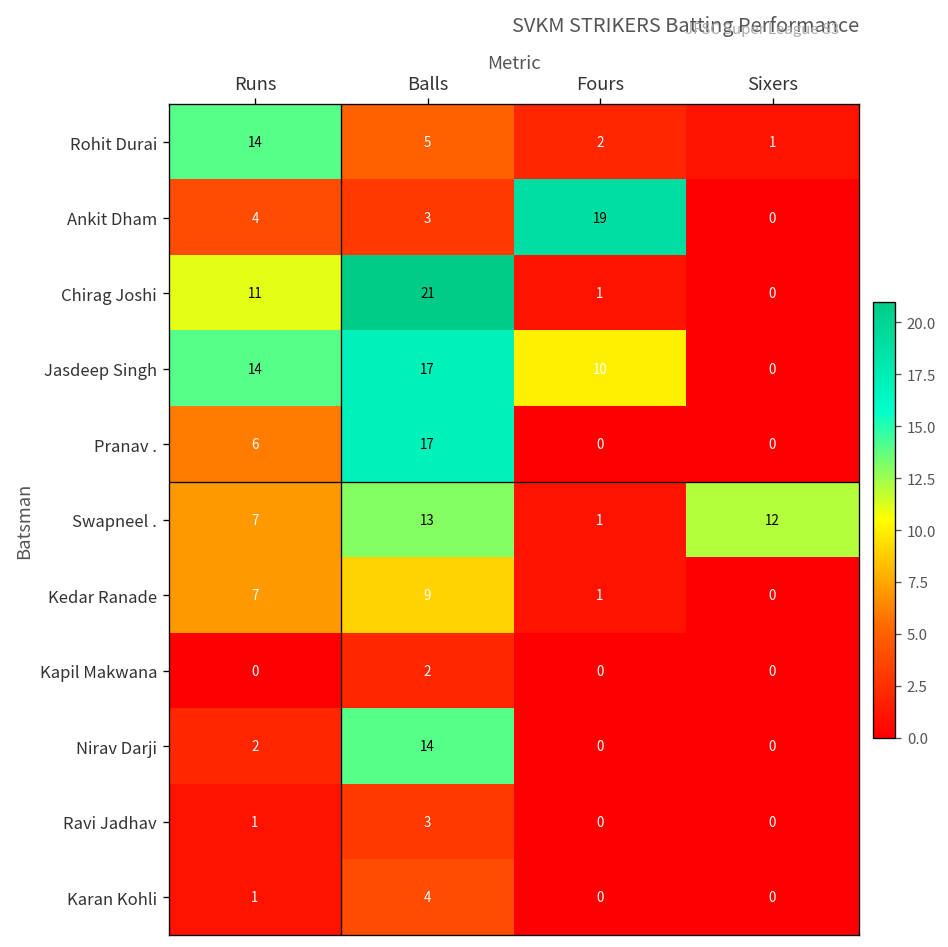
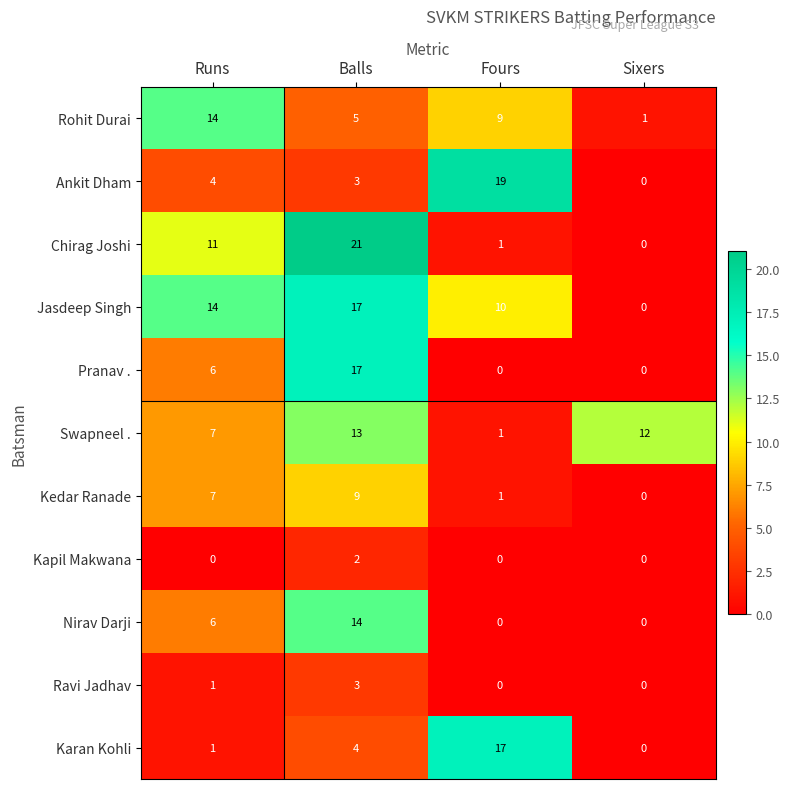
  {
    "Rohit Durai": {
      "Runs": 14,
      "Balls": 5,
-     "Fours": 2,
+     "Fours": 9,
      "Sixers": 1
    },
    "Ankit Dham": {
      "Runs": 4,
      "Balls": 3,
      "Fours": 19,
      "Sixers": 0
    },
    "Chirag Joshi": {
      "Runs": 11,
      "Balls": 21,
      "Fours": 1,
      "Sixers": 0
    },
    "Jasdeep Singh": {
      "Runs": 14,
      "Balls": 17,
      "Fours": 10,
      "Sixers": 0
    },
    "Pranav .": {
      "Runs": 6,
      "Balls": 17,
      "Fours": 0,
      "Sixers": 0
    },
    "Swapneel .": {
      "Runs": 7,
      "Balls": 13,
      "Fours": 1,
      "Sixers": 12
    },
    "Kedar Ranade": {
      "Runs": 7,
      "Balls": 9,
      "Fours": 1,
      "Sixers": 0
    },
    "Kapil Makwana": {
      "Runs": 0,
      "Balls": 2,
      "Fours": 0,
      "Sixers": 0
    },
    "Nirav Darji": {
-     "Runs": 2,
+     "Runs": 6,
      "Balls": 14,
      "Fours": 0,
      "Sixers": 0
    },
    "Ravi Jadhav": {
      "Runs": 1,
      "Balls": 3,
      "Fours": 0,
      "Sixers": 0
    },
    "Karan Kohli": {
      "Runs": 1,
      "Balls": 4,
-     "Fours": 0,
+     "Fours": 17,
      "Sixers": 0
    }
  }
